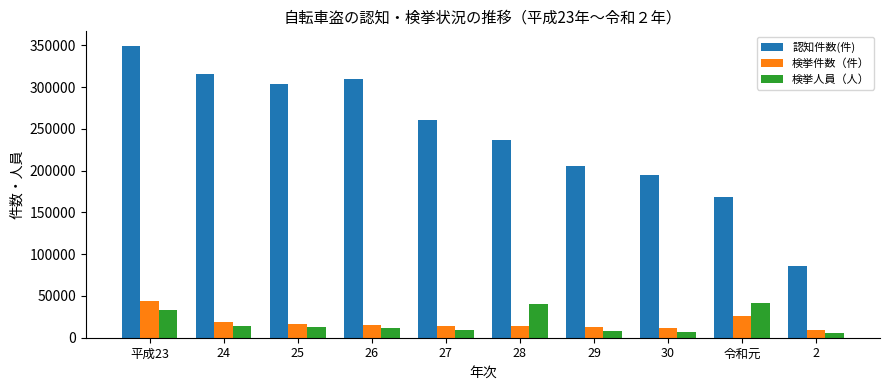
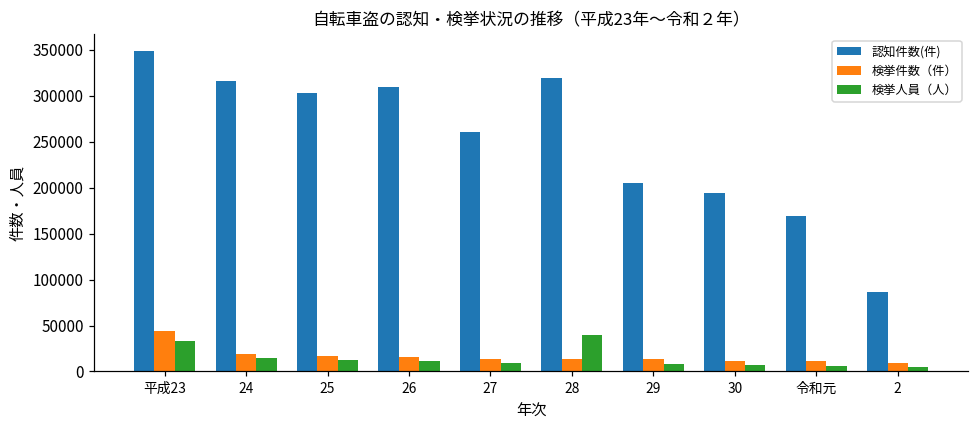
  {
    "認知件数(件)": {
      "平成23": 350000,
      "24": 320000,
      "25": 300000,
      "26": 310000,
      "27": 260000,
-     "28": 240000,
+     "28": 320000,
      "29": 210000,
      "30": 190000,
      "令和元": 170000,
      "2": 90000
    },
    "検挙件数（件）": {
      "平成23": 40000,
      "24": 20000,
      "25": 20000,
      "26": 20000,
      "27": 10000,
      "28": 10000,
      "29": 10000,
      "30": 10000,
-     "令和元": 30000,
+     "令和元": 10000,
      "2": 10000
    },
    "検挙人員（人）": {
      "平成23": 30000,
      "24": 10000,
      "25": 10000,
      "26": 10000,
      "27": 10000,
      "28": 40000,
      "29": 10000,
      "30": 10000,
-     "令和元": 40000,
+     "令和元": 10000,
      "2": 10000
    }
  }
